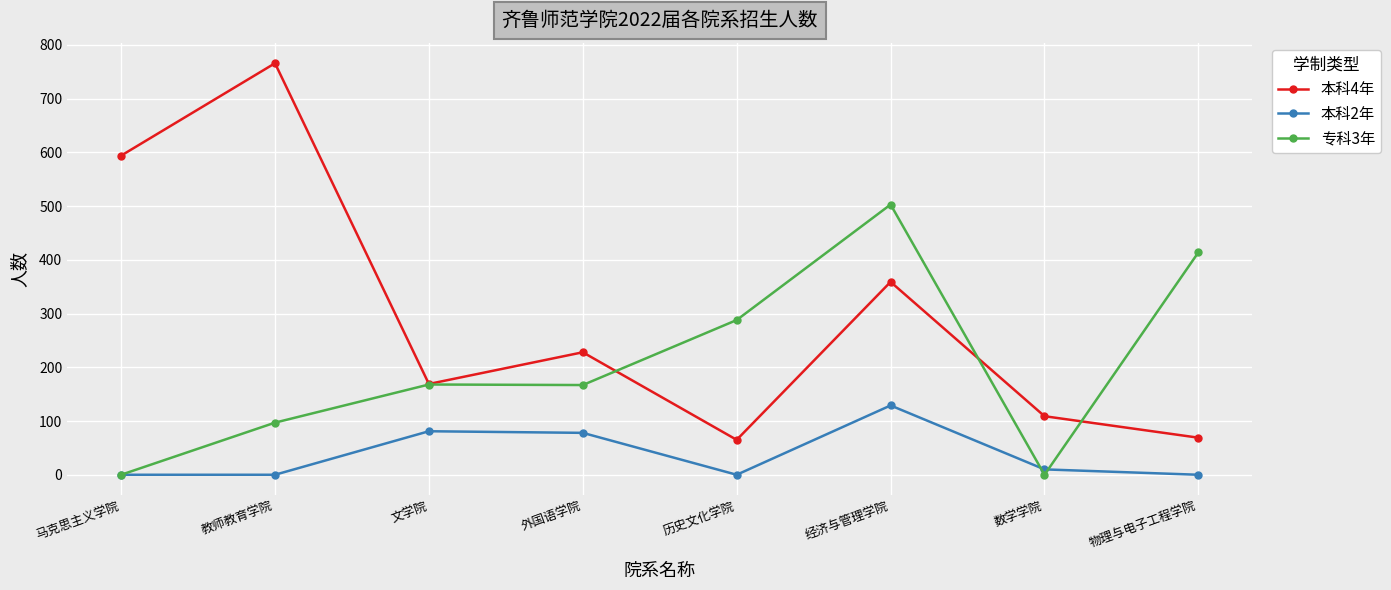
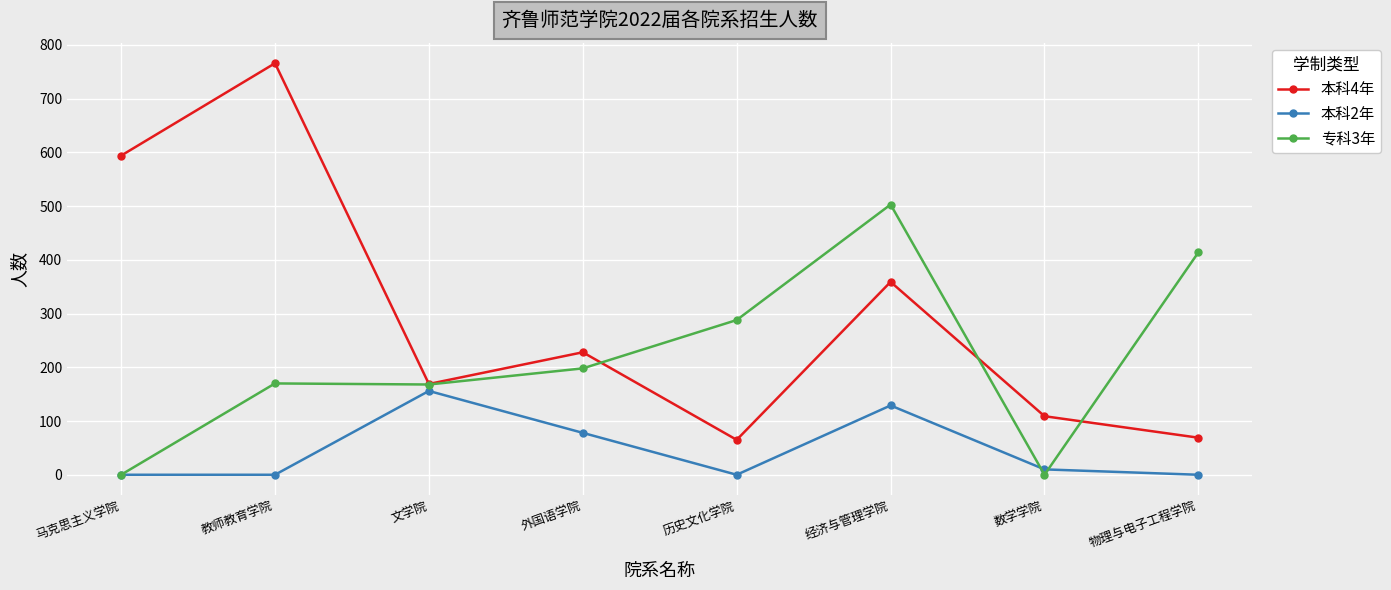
  {
    "本科4年": {
      "马克思主义学院": 590,
      "教师教育学院": 770,
      "外国语学院": 230,
      "历史文化学院": 70,
      "经济与管理学院": 360,
      "数学学院": 110,
      "物理与电子工程学院": 70
    },
    "本科2年": {
      "教师教育学院": 0,
-     "文学院": 80,
+     "文学院": 160,
      "外国语学院": 80,
      "历史文化学院": 0,
      "经济与管理学院": 130,
      "数学学院": 10,
      "物理与电子工程学院": 0
    },
    "专科3年": {
-     "教师教育学院": 100,
-     "外国语学院": 170,
+     "教师教育学院": 170,
+     "外国语学院": 200,
      "历史文化学院": 290,
      "经济与管理学院": 500,
      "数学学院": 0,
      "物理与电子工程学院": 410
    }
  }
